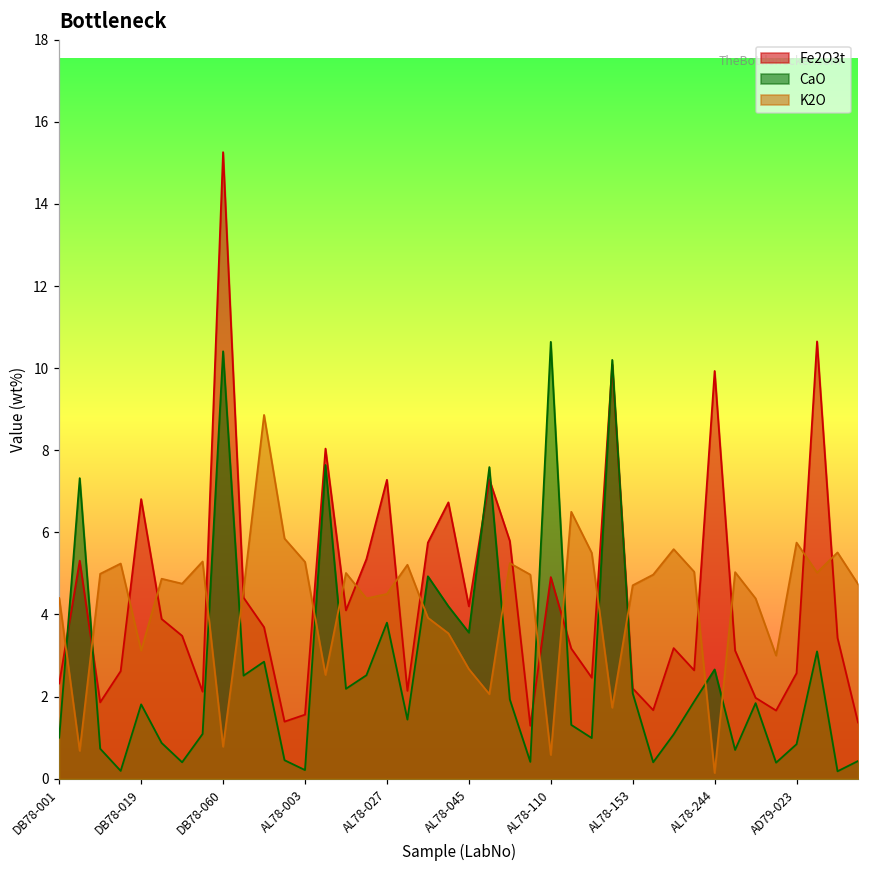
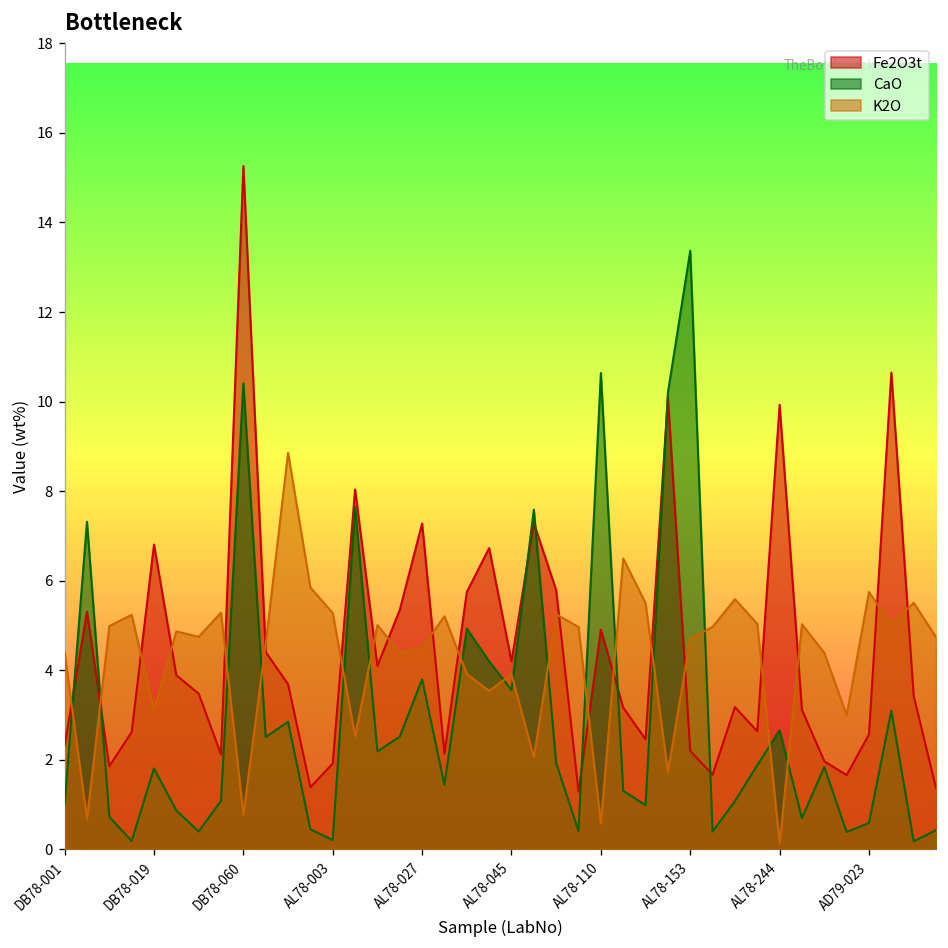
  {
    "Fe2O3t": {
      "DB78-001": 2.3,
      "DB78-019": 6.8,
      "DB78-060": 15.3,
-     "AL78-003": 1.6,
+     "AL78-003": 1.9,
      "AL78-027": 7.3,
      "AL78-045": 4.2,
      "AL78-110": 4.9,
      "AL78-153": 2.2,
      "AL78-244": 9.9,
      "AD79-023": 2.6
    },
    "CaO": {
      "DB78-001": 1.0,
      "DB78-019": 1.8,
      "DB78-060": 10.4,
      "AL78-003": 0.2,
      "AL78-027": 3.8,
      "AL78-045": 3.6,
      "AL78-110": 10.6,
-     "AL78-153": 2.1,
+     "AL78-153": 13.4,
      "AL78-244": 2.7,
-     "AD79-023": 0.8
+     "AD79-023": 0.6
    },
    "K2O": {
      "DB78-001": 4.4,
      "DB78-019": 3.1,
      "DB78-060": 0.8,
      "AL78-003": 5.3,
      "AL78-027": 4.5,
-     "AL78-045": 2.7,
+     "AL78-045": 3.9,
      "AL78-110": 0.6,
      "AL78-153": 4.7,
      "AL78-244": 0.1,
      "AD79-023": 5.8
    }
  }
